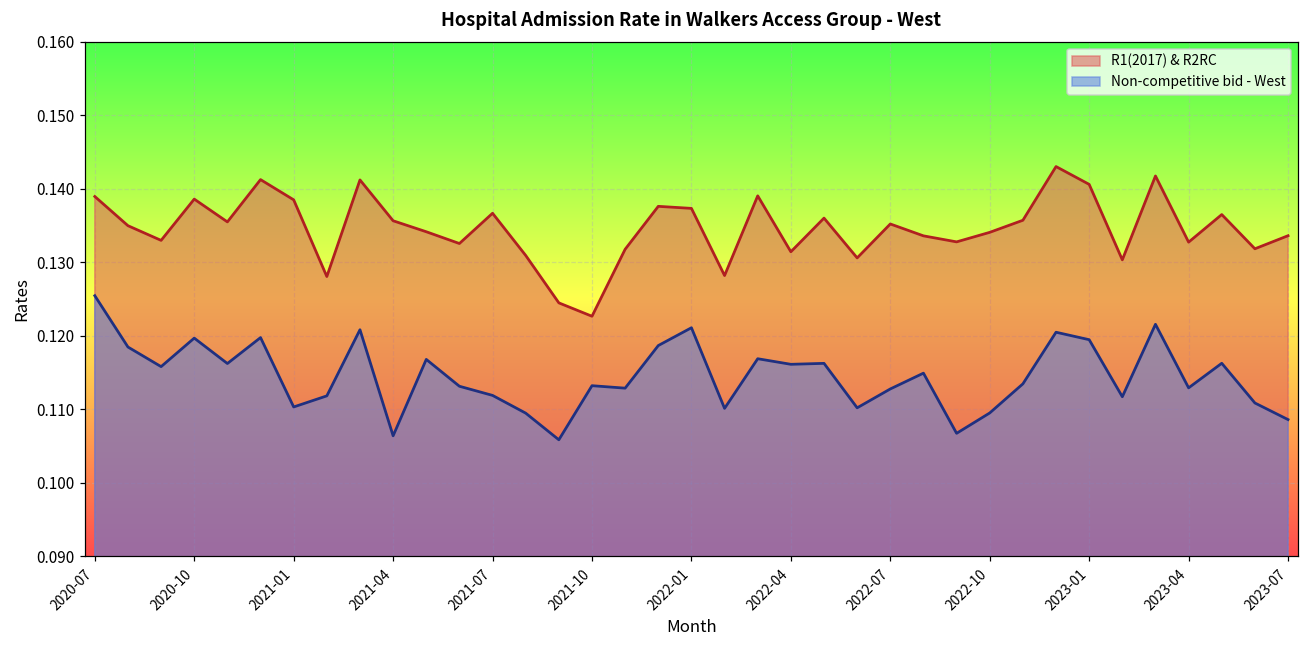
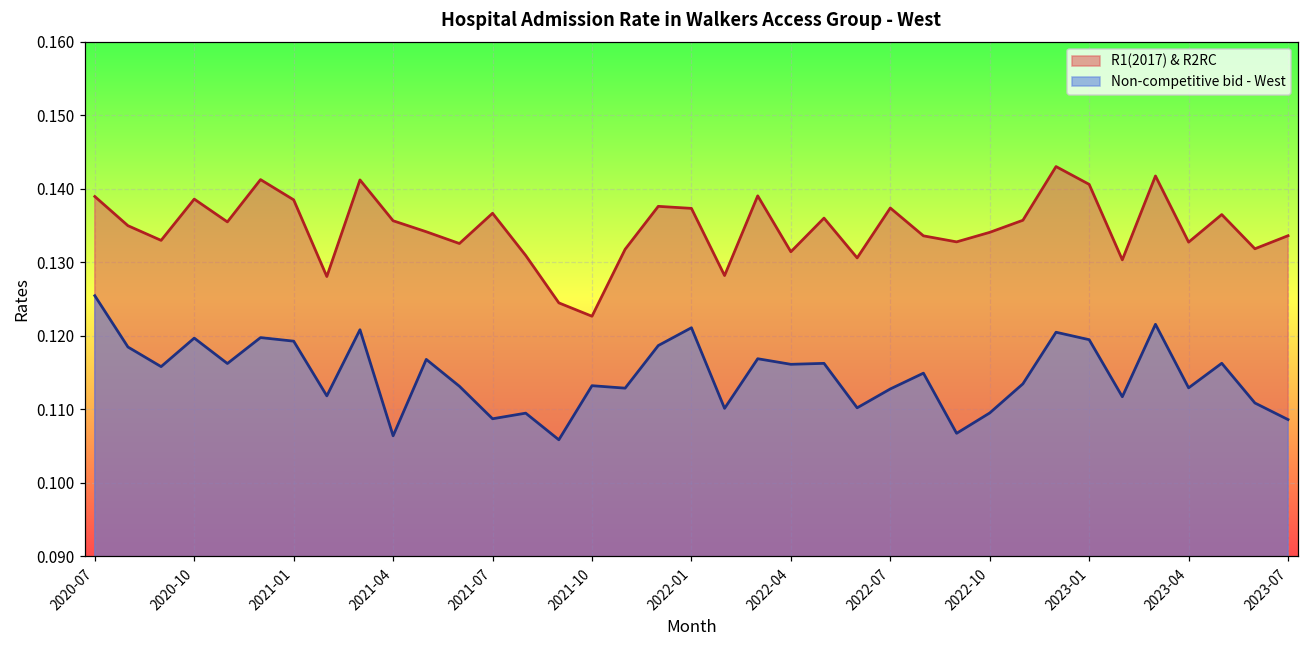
  {
    "R1(2017) & R2RC": {
      "2020-07": 0.139,
      "2020-10": 0.139,
      "2021-01": 0.138,
      "2021-04": 0.136,
      "2021-07": 0.137,
      "2021-10": 0.123,
      "2022-01": 0.137,
      "2022-04": 0.131,
-     "2022-07": 0.135,
+     "2022-07": 0.137,
      "2022-10": 0.134,
      "2023-01": 0.141,
      "2023-04": 0.133,
      "2023-07": 0.134
    },
    "Non-competitive bid - West": {
      "2020-07": 0.125,
      "2020-10": 0.120,
-     "2021-01": 0.110,
+     "2021-01": 0.119,
      "2021-04": 0.106,
-     "2021-07": 0.112,
+     "2021-07": 0.109,
      "2021-10": 0.113,
      "2022-01": 0.121,
      "2022-04": 0.116,
      "2022-07": 0.113,
      "2022-10": 0.109,
      "2023-01": 0.119,
      "2023-04": 0.113,
      "2023-07": 0.109
    }
  }
